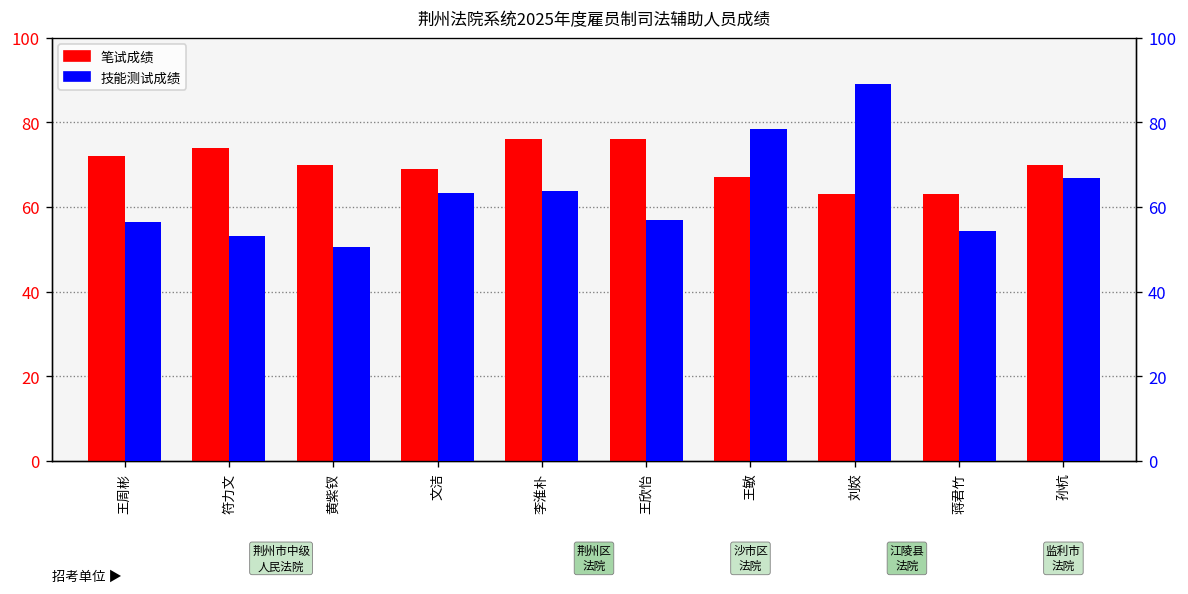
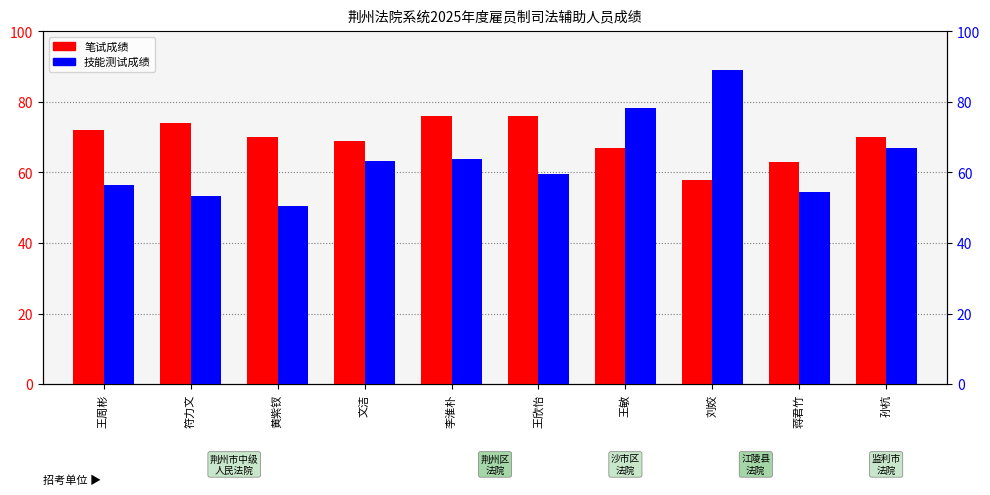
  {
    "笔试成绩": {
      "王周彬": 72,
      "符力文": 74,
      "黄紫钗": 70,
      "文洁": 69,
      "李淮朴": 76,
      "王欣怡": 76,
      "王敏": 67,
-     "刘姣": 63,
+     "刘姣": 58,
      "蒋君竹": 63,
      "孙杭": 70
    },
    "技能测试成绩": {
      "王周彬": 56,
      "符力文": 53,
      "黄紫钗": 51,
      "文洁": 63,
      "李淮朴": 64,
-     "王欣怡": 57,
+     "王欣怡": 60,
      "王敏": 78,
      "刘姣": 89,
      "蒋君竹": 54,
      "孙杭": 67
    }
  }
